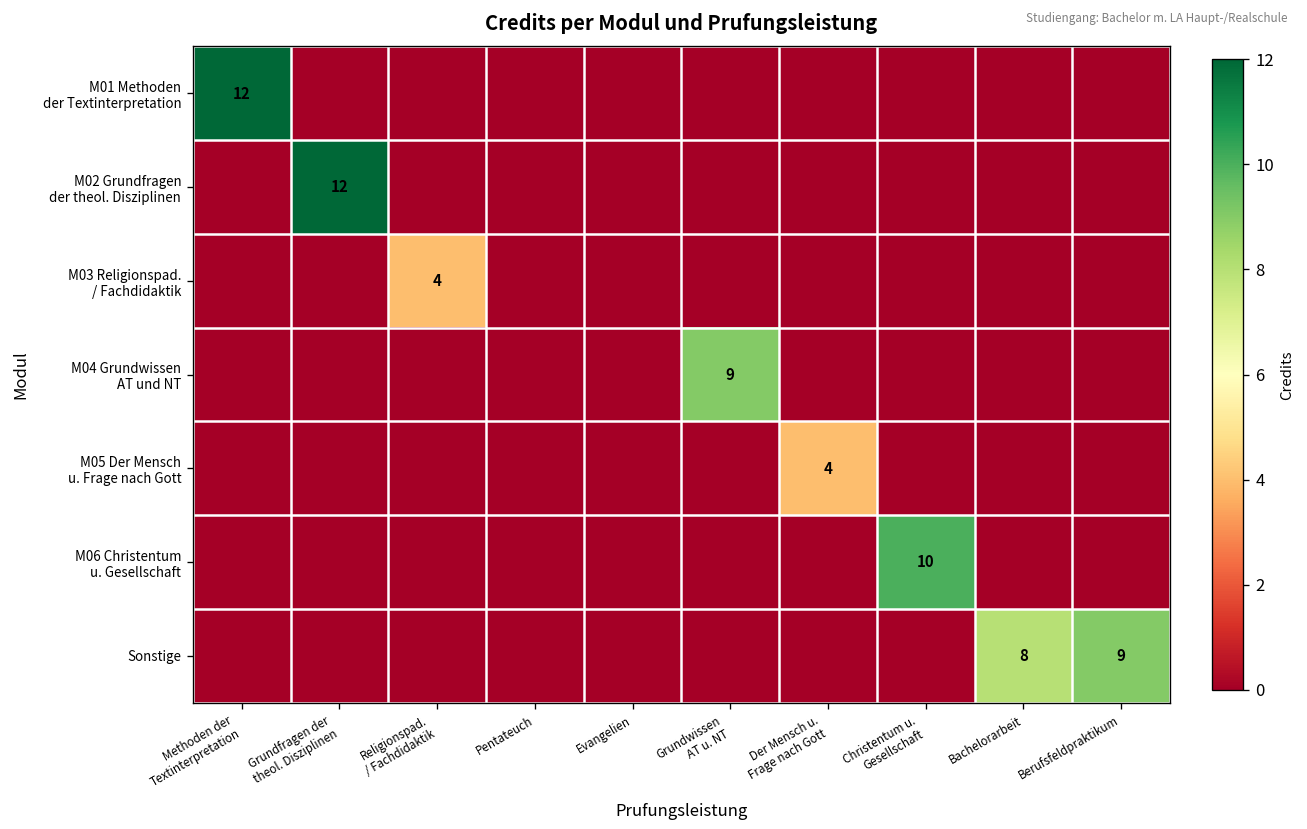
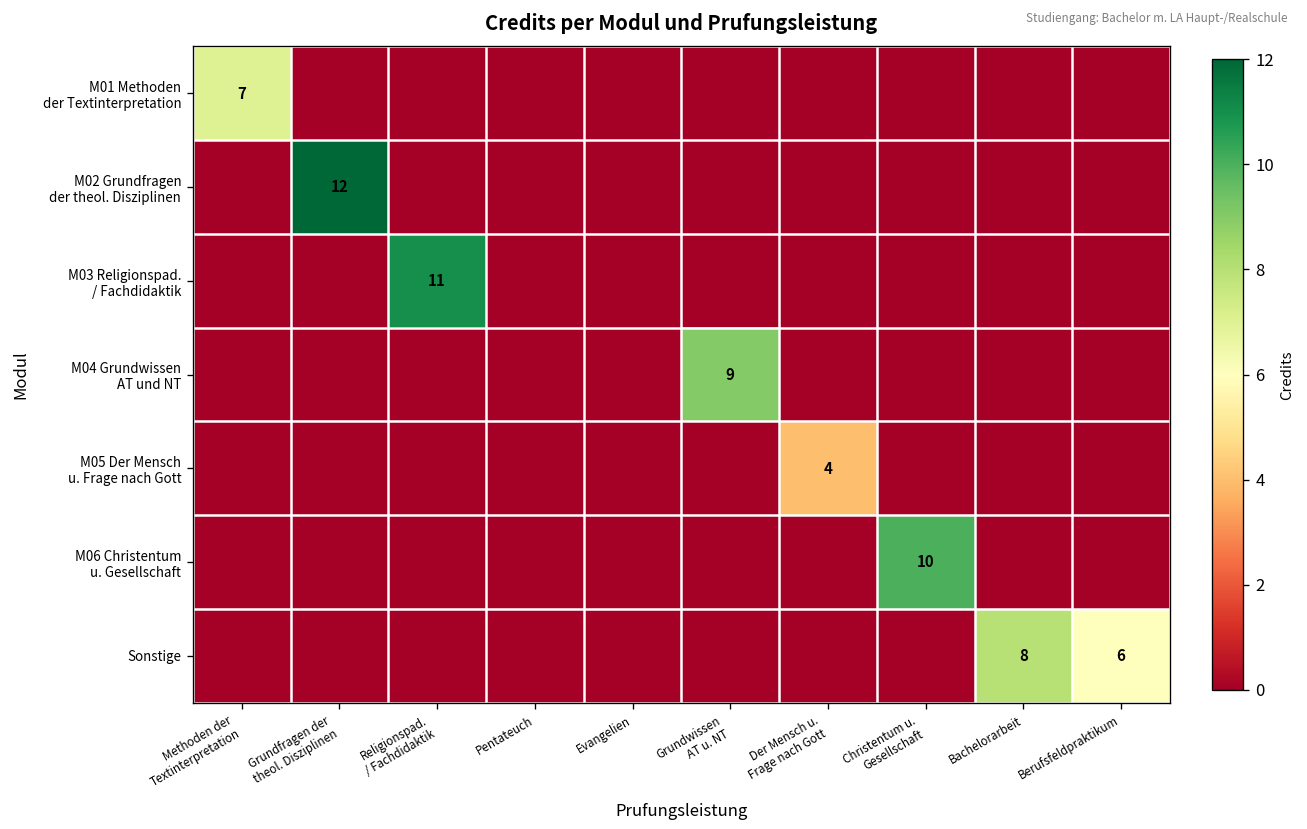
  {
    "M01 Methoden der Textinterpretation": {
-     "Methoden der Textinterpretation": 12
+     "Methoden der Textinterpretation": 7
    },
    "M02 Grundfragen der theol. Disziplinen": {
      "Grundfragen der theol. Disziplinen": 12
    },
    "M03 Religionspad. / Fachdidaktik": {
-     "Religionspad. / Fachdidaktik": 4
+     "Religionspad. / Fachdidaktik": 11
    },
    "M04 Grundwissen AT und NT": {
      "Grundwissen AT u. NT": 9
    },
    "M05 Der Mensch u. Frage nach Gott": {
      "Der Mensch u. Frage nach Gott": 4
    },
    "M06 Christentum u. Gesellschaft": {
      "Christentum u. Gesellschaft": 10
    },
    "Sonstige": {
      "Bachelorarbeit": 8,
-     "Berufsfeldpraktikum": 9
+     "Berufsfeldpraktikum": 6
    }
  }
